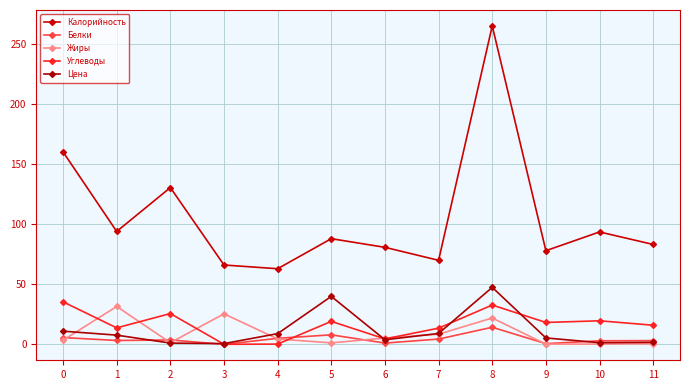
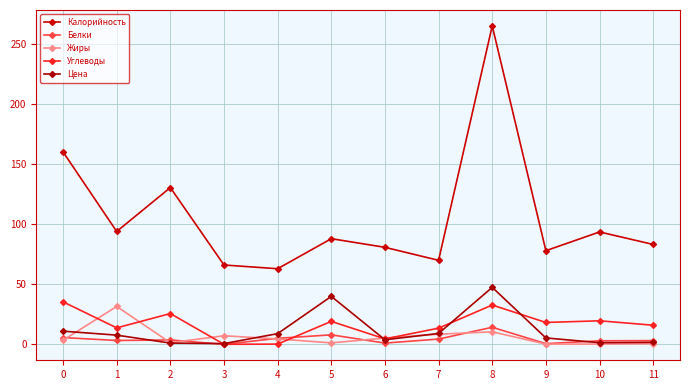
  {
    "Жиры": {
      "0": 4,
      "1": 32,
-     "3": 25,
+     "3": 7,
      "5": 1,
-     "8": 22
+     "8": 11
    }
  }
